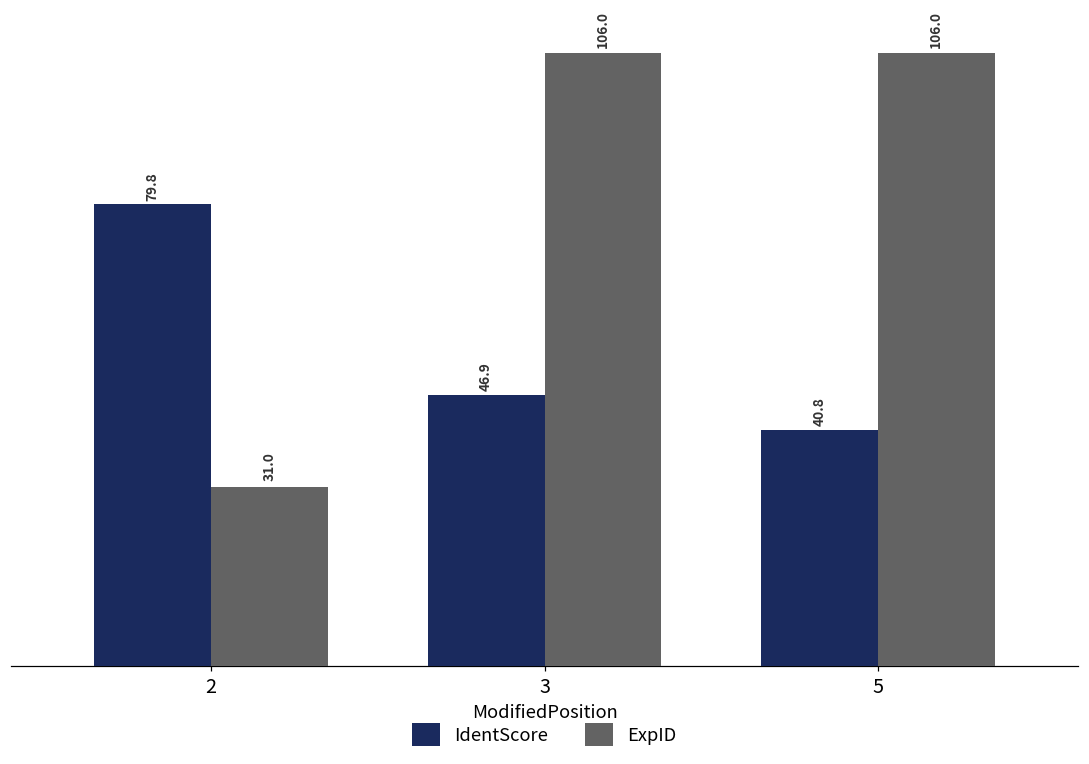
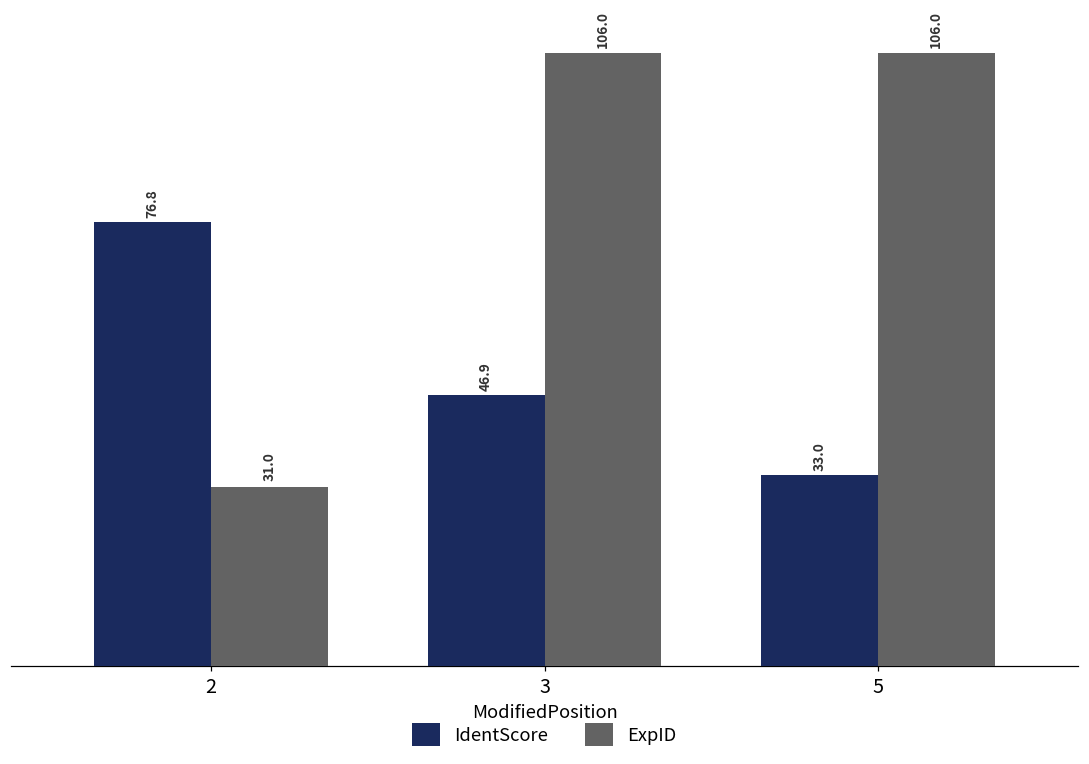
  {
    "IdentScore": {
-     "2": 79.8,
+     "2": 76.8,
      "3": 46.9,
-     "5": 40.8
+     "5": 33.0
    },
    "ExpID": {
      "2": 31.0,
      "3": 106.0,
      "5": 106.0
    }
  }
